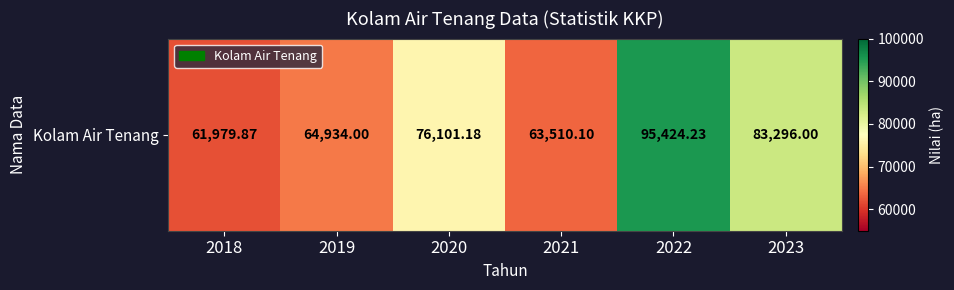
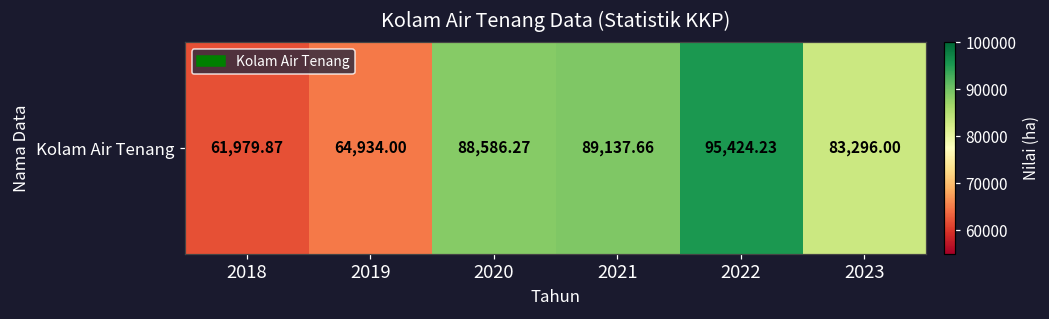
  {
    "Kolam Air Tenang": {
      "2018": "61,979.87",
      "2019": "64,934.00",
-     "2020": "76,101.18",
-     "2021": "63,510.10",
+     "2020": "88,586.27",
+     "2021": "89,137.66",
      "2022": "95,424.23",
      "2023": "83,296.00"
    }
  }
